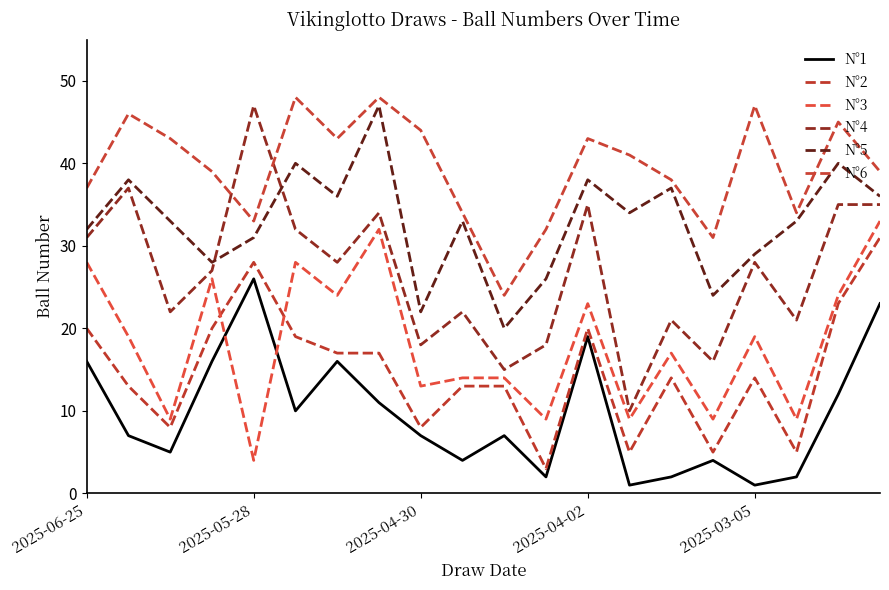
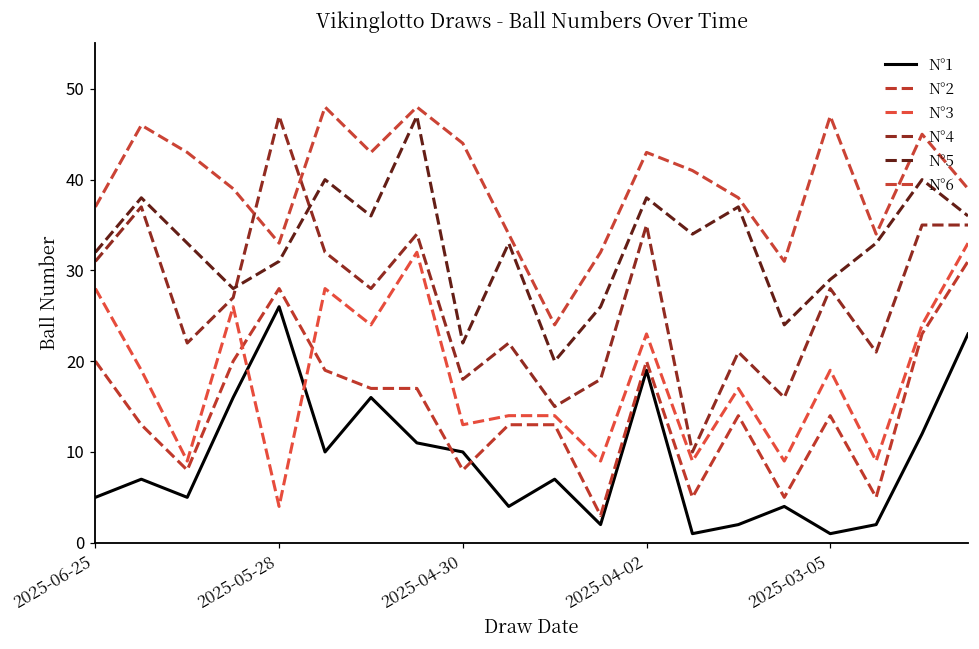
  {
    "N°1": {
-     "2025-06-25": 16,
+     "2025-06-25": 5,
      "2025-05-28": 26,
-     "2025-04-30": 7,
+     "2025-04-30": 10,
      "2025-04-02": 19,
      "2025-03-05": 1
    }
  }
